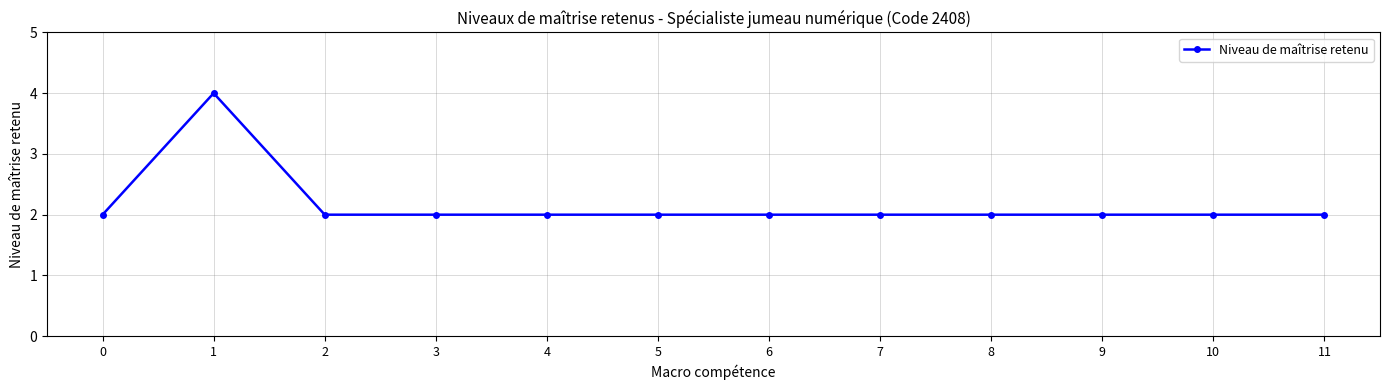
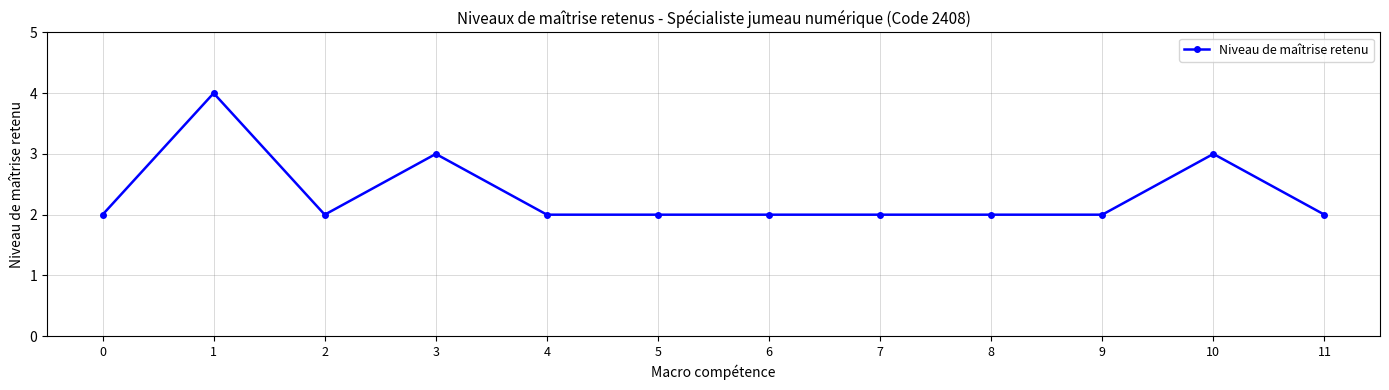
  {
    "0": 2,
    "1": 4,
    "2": 2,
-   "3": 2,
+   "3": 3,
    "4": 2,
    "5": 2,
    "6": 2,
    "7": 2,
    "8": 2,
    "9": 2,
-   "10": 2,
+   "10": 3,
    "11": 2
  }
